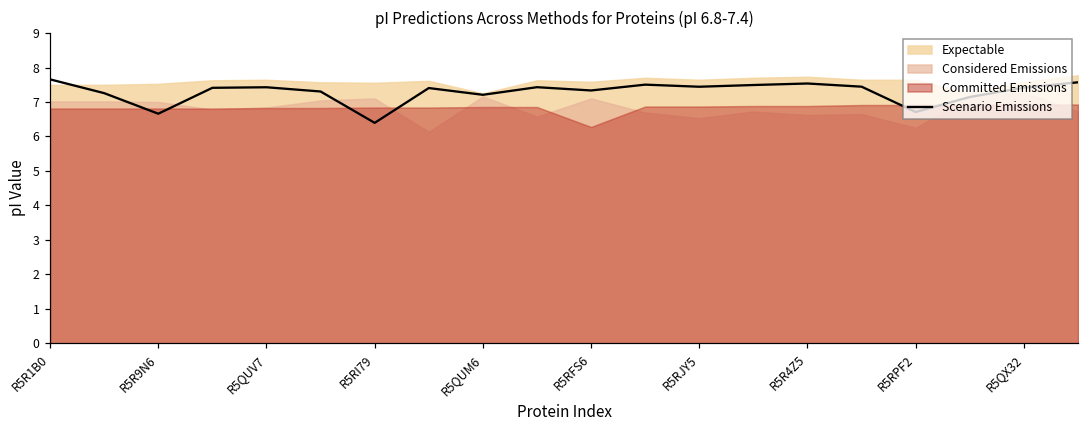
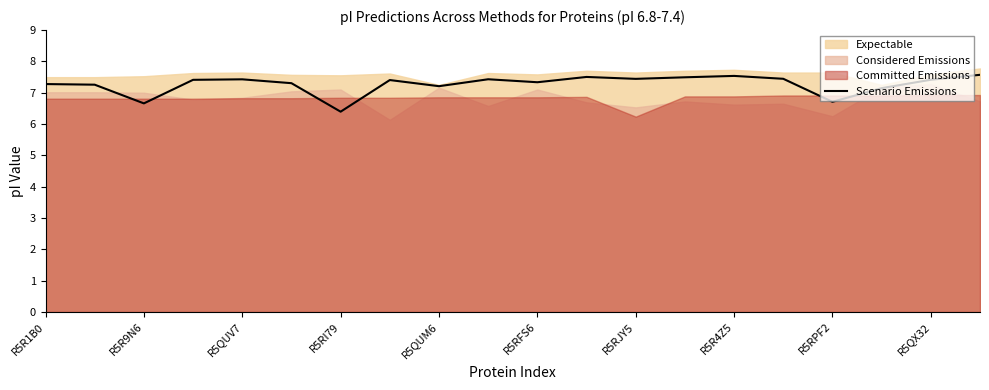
  {
    "Scenario Emissions": {
-     "R5R1B0": 7.7,
+     "R5R1B0": 7.3,
      "R5R9N6": 6.7,
      "R5QUV7": 7.4,
      "R5RI79": 6.4,
      "R5RFS6": 7.3,
      "R5RJY5": 7.4,
      "R5R4Z5": 7.5,
      "R5RPF2": 6.7
    },
    "Committed Emissions": {
      "R5R1B0": 6.8,
      "R5R9N6": 6.8,
      "R5RI79": 6.8,
      "R5QUM6": 6.9,
-     "R5RFS6": 6.3,
-     "R5RJY5": 6.9,
+     "R5RFS6": 6.9,
+     "R5RJY5": 6.2,
      "R5R4Z5": 6.9
    }
  }
